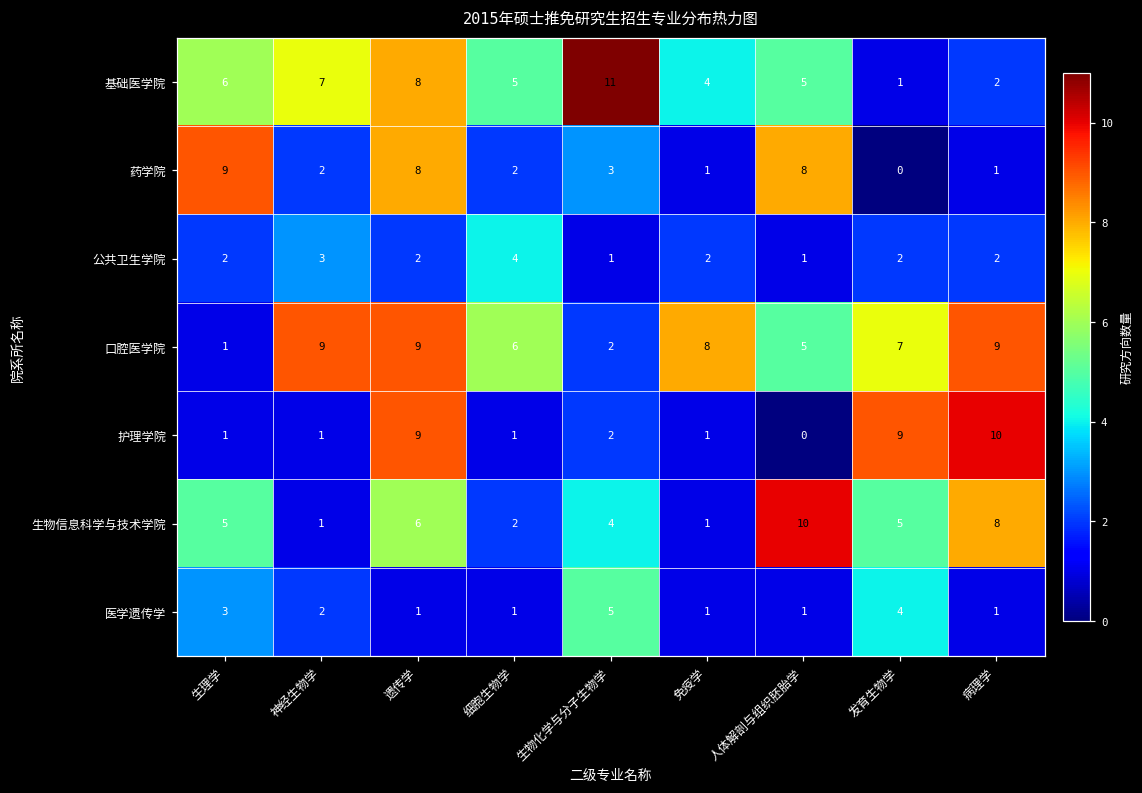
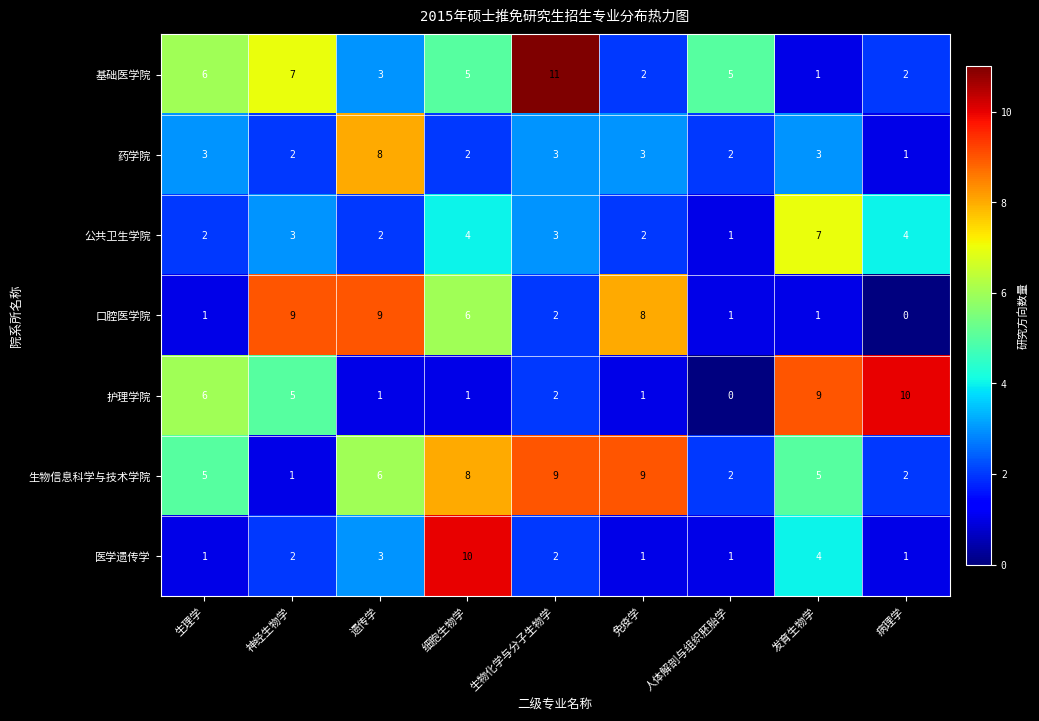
  {
    "基础医学院": {
      "生理学": 6,
      "神经生物学": 7,
-     "遗传学": 8,
+     "遗传学": 3,
      "细胞生物学": 5,
      "生物化学与分子生物学": 11,
-     "免疫学": 4,
+     "免疫学": 2,
      "人体解剖与组织胚胎学": 5,
      "发育生物学": 1,
      "病理学": 2
    },
    "药学院": {
-     "生理学": 9,
+     "生理学": 3,
      "神经生物学": 2,
      "遗传学": 8,
      "细胞生物学": 2,
      "生物化学与分子生物学": 3,
-     "免疫学": 1,
-     "人体解剖与组织胚胎学": 8,
-     "发育生物学": 0,
+     "免疫学": 3,
+     "人体解剖与组织胚胎学": 2,
+     "发育生物学": 3,
      "病理学": 1
    },
    "公共卫生学院": {
      "生理学": 2,
      "神经生物学": 3,
      "遗传学": 2,
      "细胞生物学": 4,
-     "生物化学与分子生物学": 1,
+     "生物化学与分子生物学": 3,
      "免疫学": 2,
      "人体解剖与组织胚胎学": 1,
-     "发育生物学": 2,
-     "病理学": 2
+     "发育生物学": 7,
+     "病理学": 4
    },
    "口腔医学院": {
      "生理学": 1,
      "神经生物学": 9,
      "遗传学": 9,
      "细胞生物学": 6,
      "生物化学与分子生物学": 2,
      "免疫学": 8,
-     "人体解剖与组织胚胎学": 5,
-     "发育生物学": 7,
-     "病理学": 9
+     "人体解剖与组织胚胎学": 1,
+     "发育生物学": 1,
+     "病理学": 0
    },
    "护理学院": {
-     "生理学": 1,
-     "神经生物学": 1,
-     "遗传学": 9,
+     "生理学": 6,
+     "神经生物学": 5,
+     "遗传学": 1,
      "细胞生物学": 1,
      "生物化学与分子生物学": 2,
      "免疫学": 1,
      "人体解剖与组织胚胎学": 0,
      "发育生物学": 9,
      "病理学": 10
    },
    "生物信息科学与技术学院": {
      "生理学": 5,
      "神经生物学": 1,
      "遗传学": 6,
-     "细胞生物学": 2,
-     "生物化学与分子生物学": 4,
-     "免疫学": 1,
-     "人体解剖与组织胚胎学": 10,
+     "细胞生物学": 8,
+     "生物化学与分子生物学": 9,
+     "免疫学": 9,
+     "人体解剖与组织胚胎学": 2,
      "发育生物学": 5,
-     "病理学": 8
+     "病理学": 2
    },
    "医学遗传学": {
-     "生理学": 3,
+     "生理学": 1,
      "神经生物学": 2,
-     "遗传学": 1,
-     "细胞生物学": 1,
-     "生物化学与分子生物学": 5,
+     "遗传学": 3,
+     "细胞生物学": 10,
+     "生物化学与分子生物学": 2,
      "免疫学": 1,
      "人体解剖与组织胚胎学": 1,
      "发育生物学": 4,
      "病理学": 1
    }
  }
